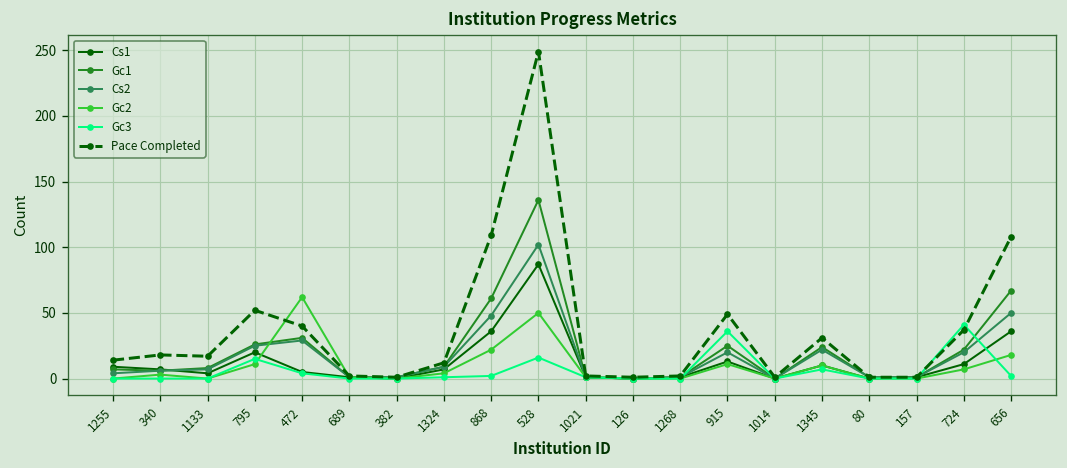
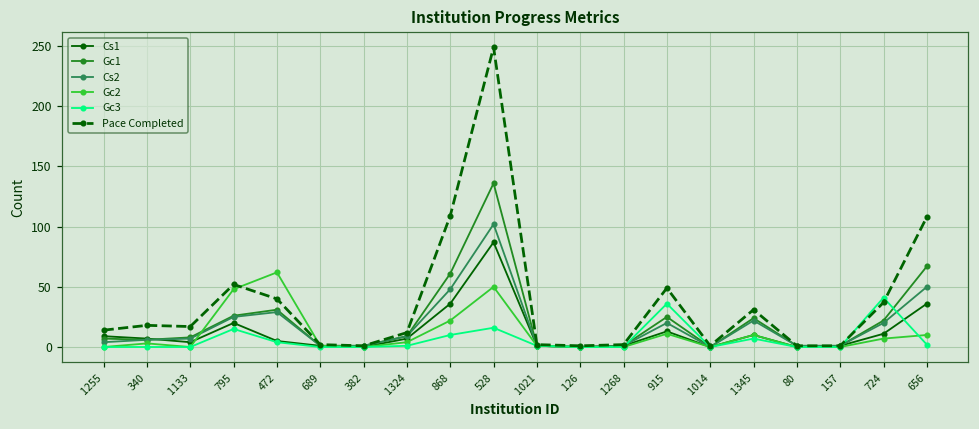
  {
    "Gc2": {
      "340": 3,
-     "795": 11,
+     "795": 48,
      "472": 62,
      "1324": 4,
      "868": 22,
      "528": 50,
      "724": 7,
-     "656": 18
+     "656": 10
    },
    "Gc3": {
      "340": 0,
      "795": 15,
      "1324": 1,
-     "868": 2,
+     "868": 10,
      "528": 16,
      "915": 36,
      "1345": 7,
      "724": 41,
      "656": 2
    }
  }
